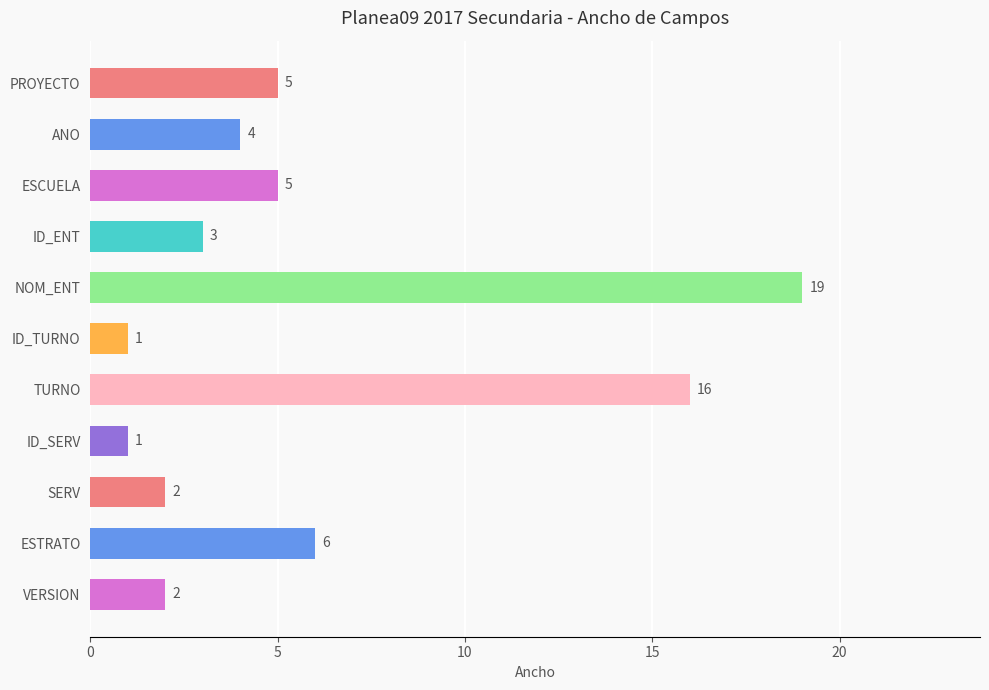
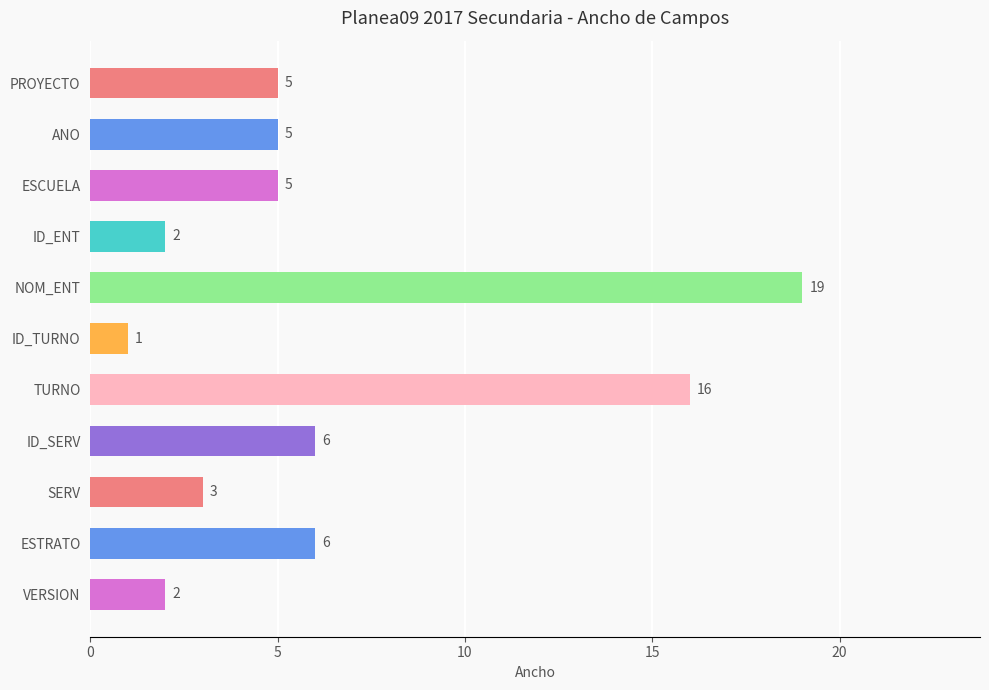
  {
    "PROYECTO": 5,
-   "ANO": 4,
+   "ANO": 5,
    "ESCUELA": 5,
-   "ID_ENT": 3,
+   "ID_ENT": 2,
    "NOM_ENT": 19,
    "ID_TURNO": 1,
    "TURNO": 16,
-   "ID_SERV": 1,
-   "SERV": 2,
+   "ID_SERV": 6,
+   "SERV": 3,
    "ESTRATO": 6,
    "VERSION": 2
  }
